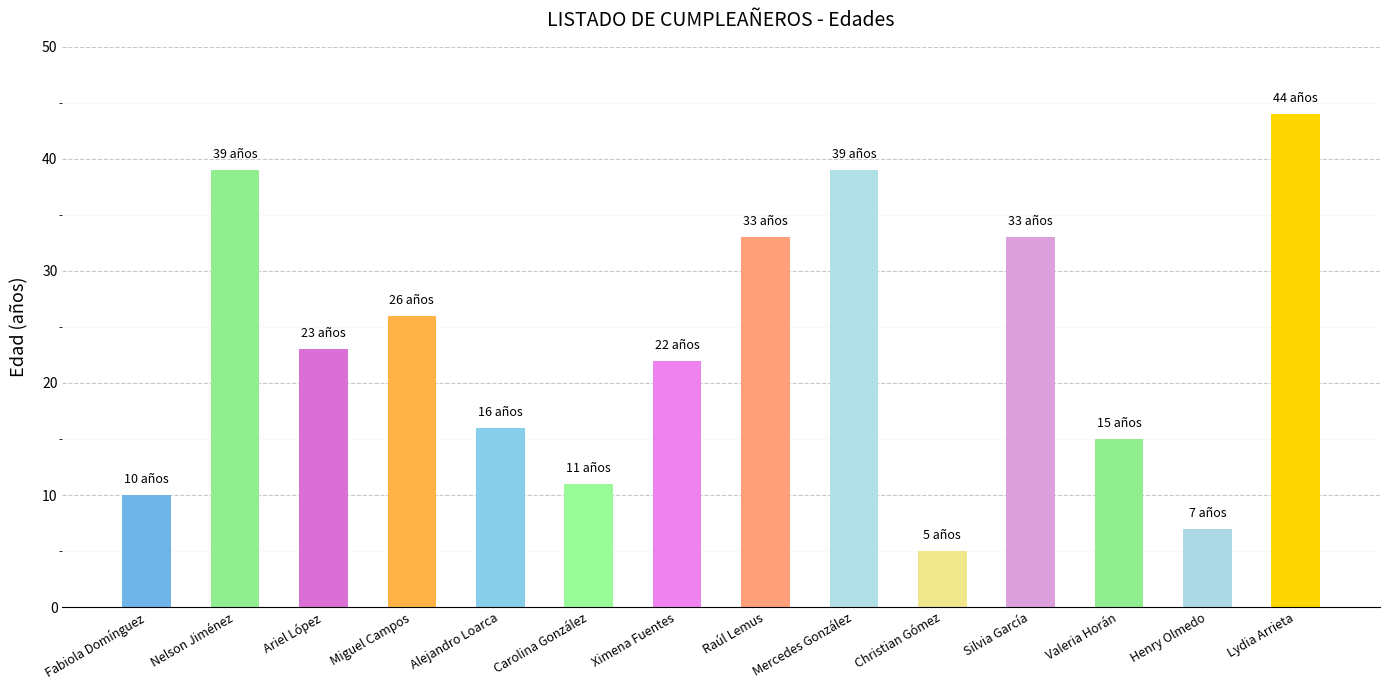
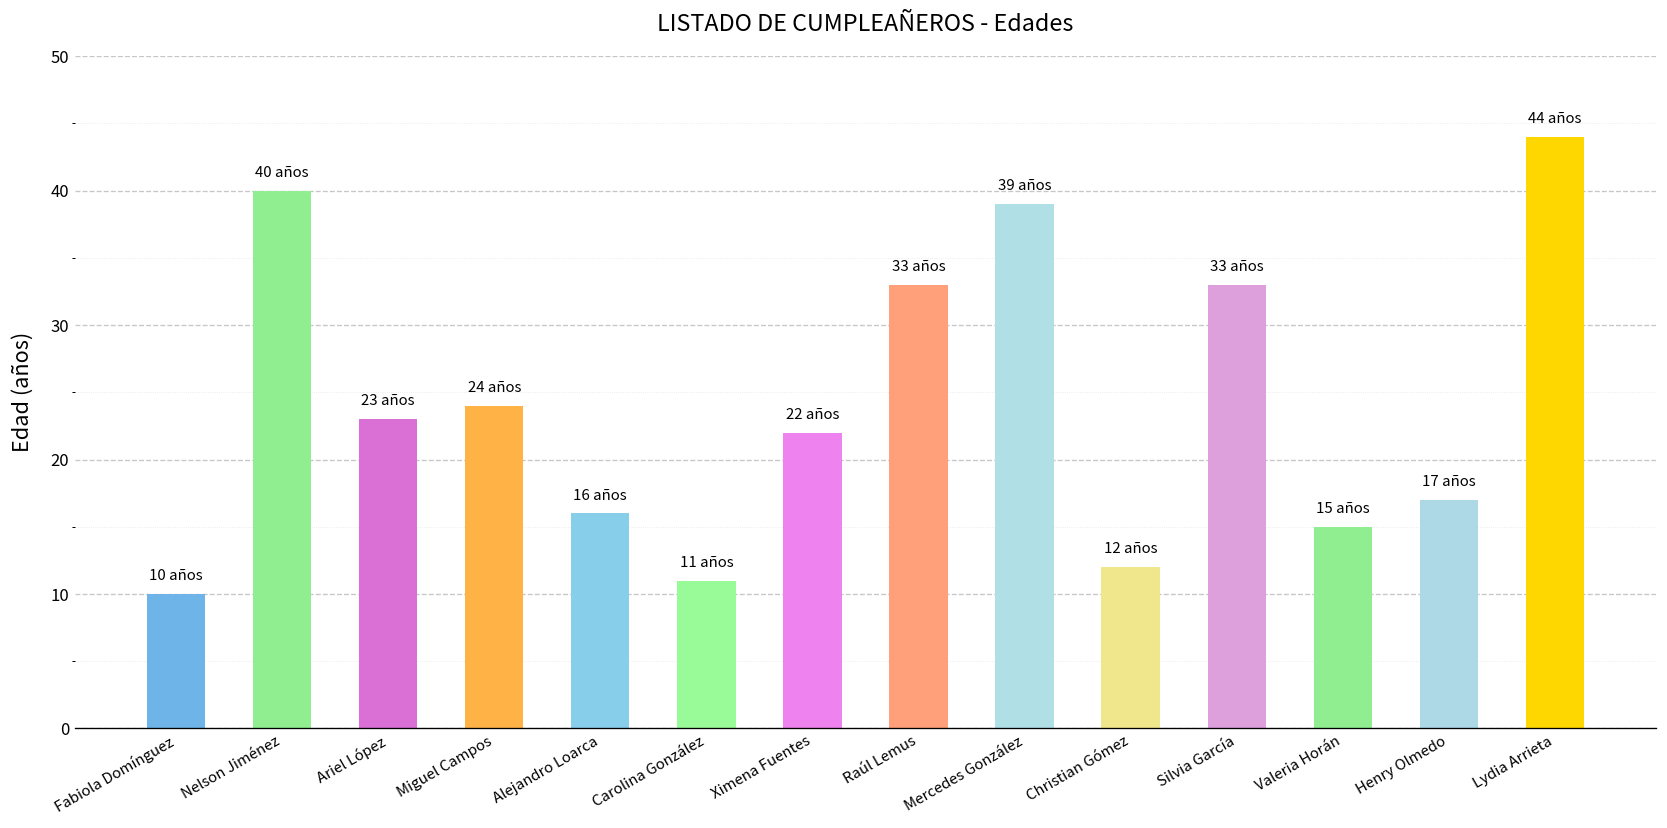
  {
    "Fabiola Domínguez": 10,
-   "Nelson Jiménez": 39,
+   "Nelson Jiménez": 40,
    "Ariel López": 23,
-   "Miguel Campos": 26,
+   "Miguel Campos": 24,
    "Alejandro Loarca": 16,
    "Carolina González": 11,
    "Ximena Fuentes": 22,
    "Raúl Lemus": 33,
    "Mercedes González": 39,
-   "Christian Gómez": 5,
+   "Christian Gómez": 12,
    "Silvia García": 33,
    "Valeria Horán": 15,
-   "Henry Olmedo": 7,
+   "Henry Olmedo": 17,
    "Lydia Arrieta": 44
  }
